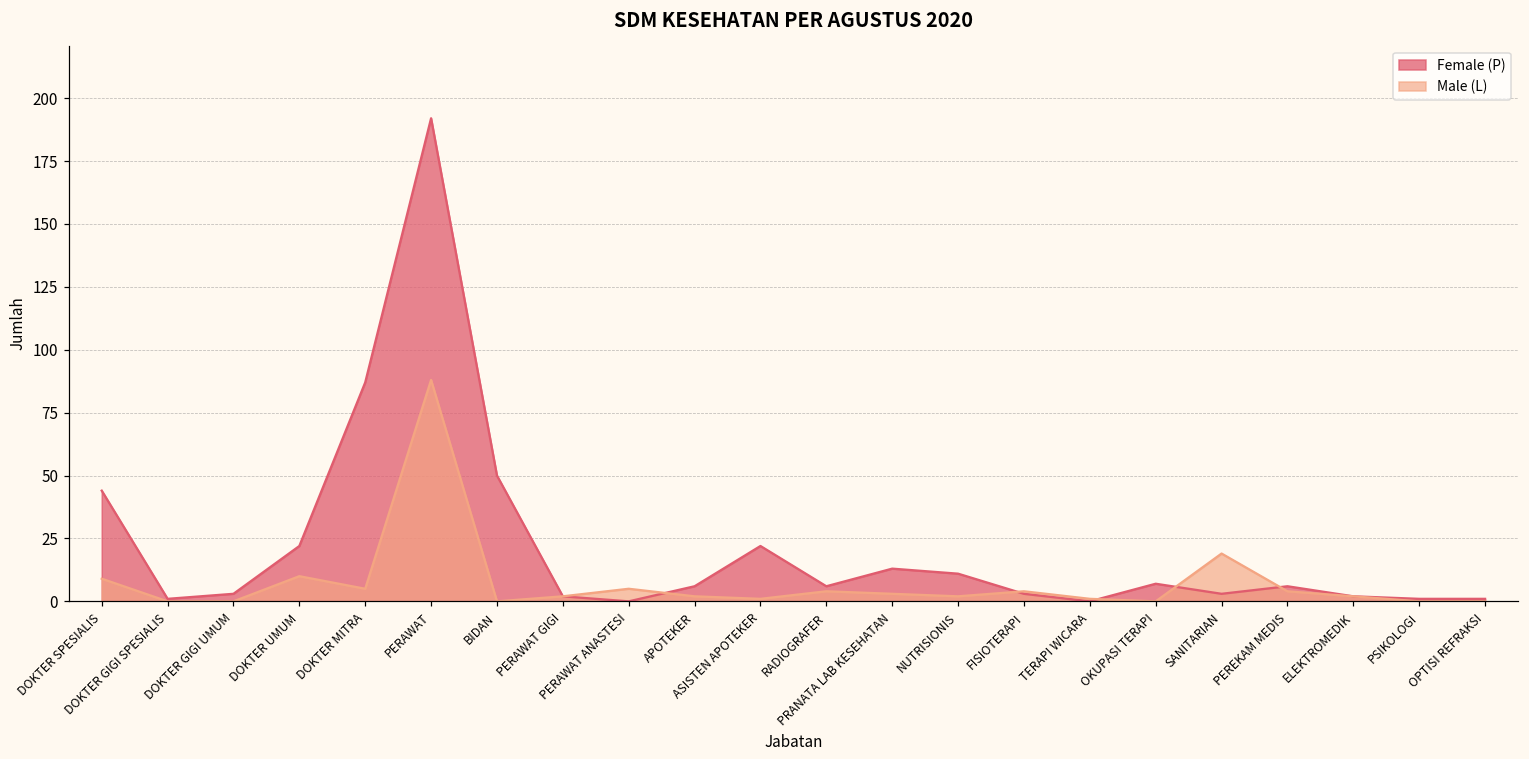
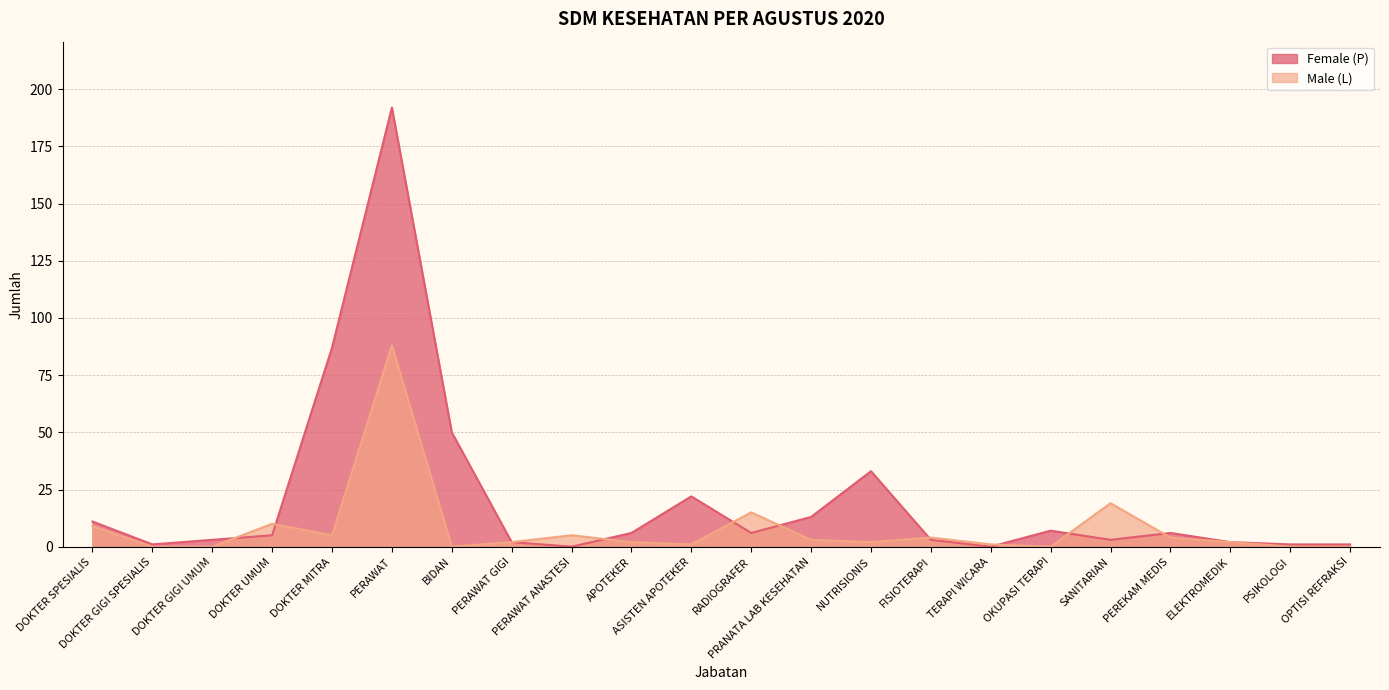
  {
    "Female (P)": {
-     "DOKTER SPESIALIS": 44,
+     "DOKTER SPESIALIS": 11,
      "DOKTER GIGI UMUM": 3,
-     "DOKTER UMUM": 22,
+     "DOKTER UMUM": 5,
      "DOKTER MITRA": 87,
      "PERAWAT": 192,
      "BIDAN": 50,
      "PERAWAT ANASTESI": 0,
      "APOTEKER": 6,
      "ASISTEN APOTEKER": 22,
      "RADIOGRAFER": 6,
      "PRANATA LAB KESEHATAN": 13,
-     "NUTRISIONIS": 11,
+     "NUTRISIONIS": 33,
      "OKUPASI TERAPI": 7,
      "SANITARIAN": 3,
      "PEREKAM MEDIS": 6
    },
    "Male (L)": {
      "DOKTER SPESIALIS": 9,
      "DOKTER GIGI UMUM": 0,
      "DOKTER UMUM": 10,
      "DOKTER MITRA": 5,
      "PERAWAT": 88,
      "BIDAN": 0,
      "PERAWAT ANASTESI": 5,
      "APOTEKER": 2,
      "ASISTEN APOTEKER": 1,
-     "RADIOGRAFER": 4,
+     "RADIOGRAFER": 15,
      "PRANATA LAB KESEHATAN": 3,
      "NUTRISIONIS": 2,
      "OKUPASI TERAPI": 0,
      "SANITARIAN": 19,
      "PEREKAM MEDIS": 4
    }
  }
